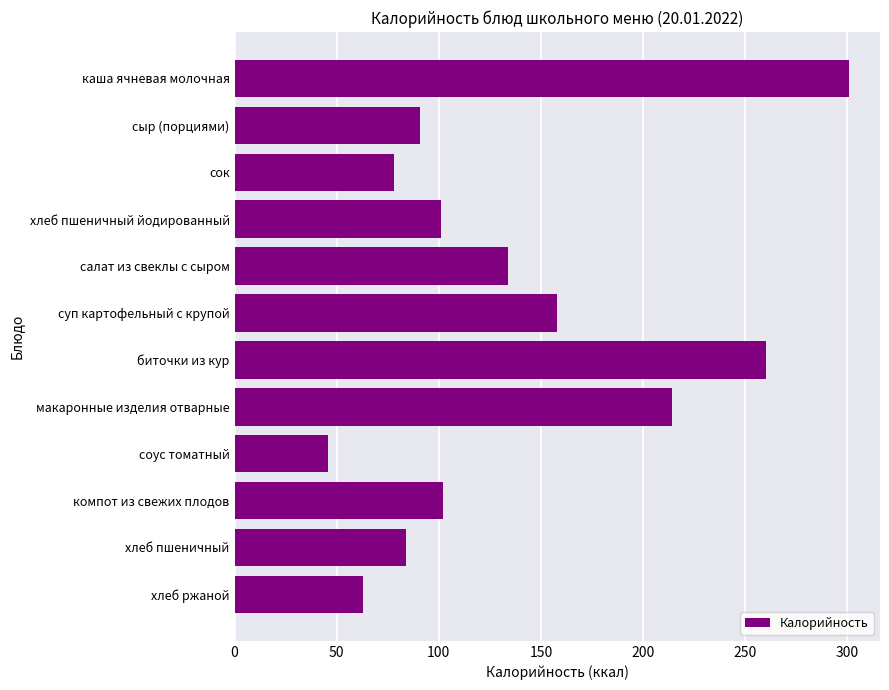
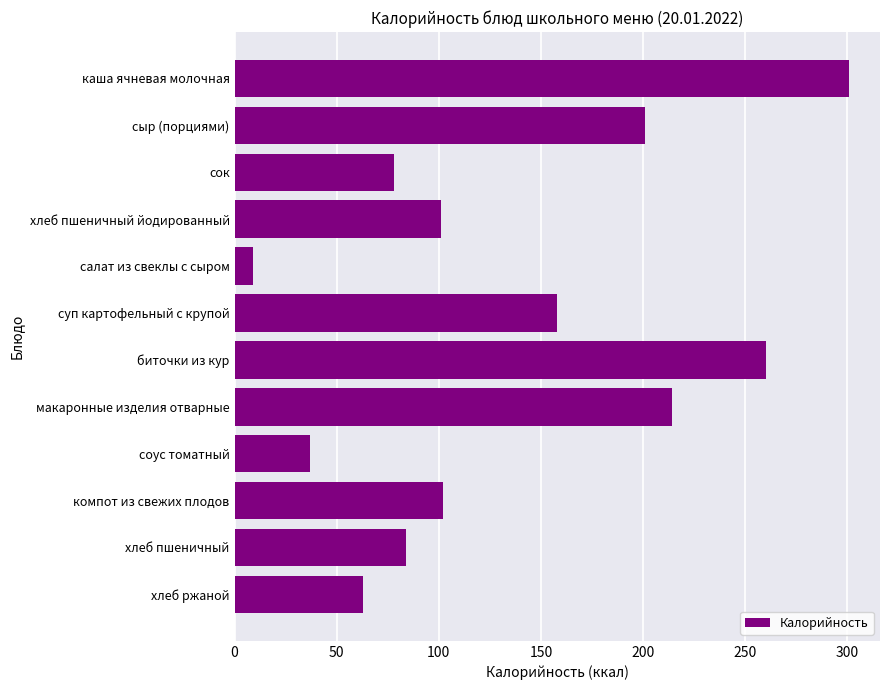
  {
    "каша ячневая молочная": 301,
-   "сыр (порциями)": 91,
+   "сыр (порциями)": 201,
    "сок": 78,
    "хлеб пшеничный йодированный": 101,
-   "салат из свеклы с сыром": 134,
+   "салат из свеклы с сыром": 9,
    "суп картофельный с крупой": 158,
    "биточки из кур": 260,
    "макаронные изделия отварные": 214,
-   "соус томатный": 46,
+   "соус томатный": 37,
    "компот из свежих плодов": 102,
    "хлеб пшеничный": 84,
    "хлеб ржаной": 63
  }
